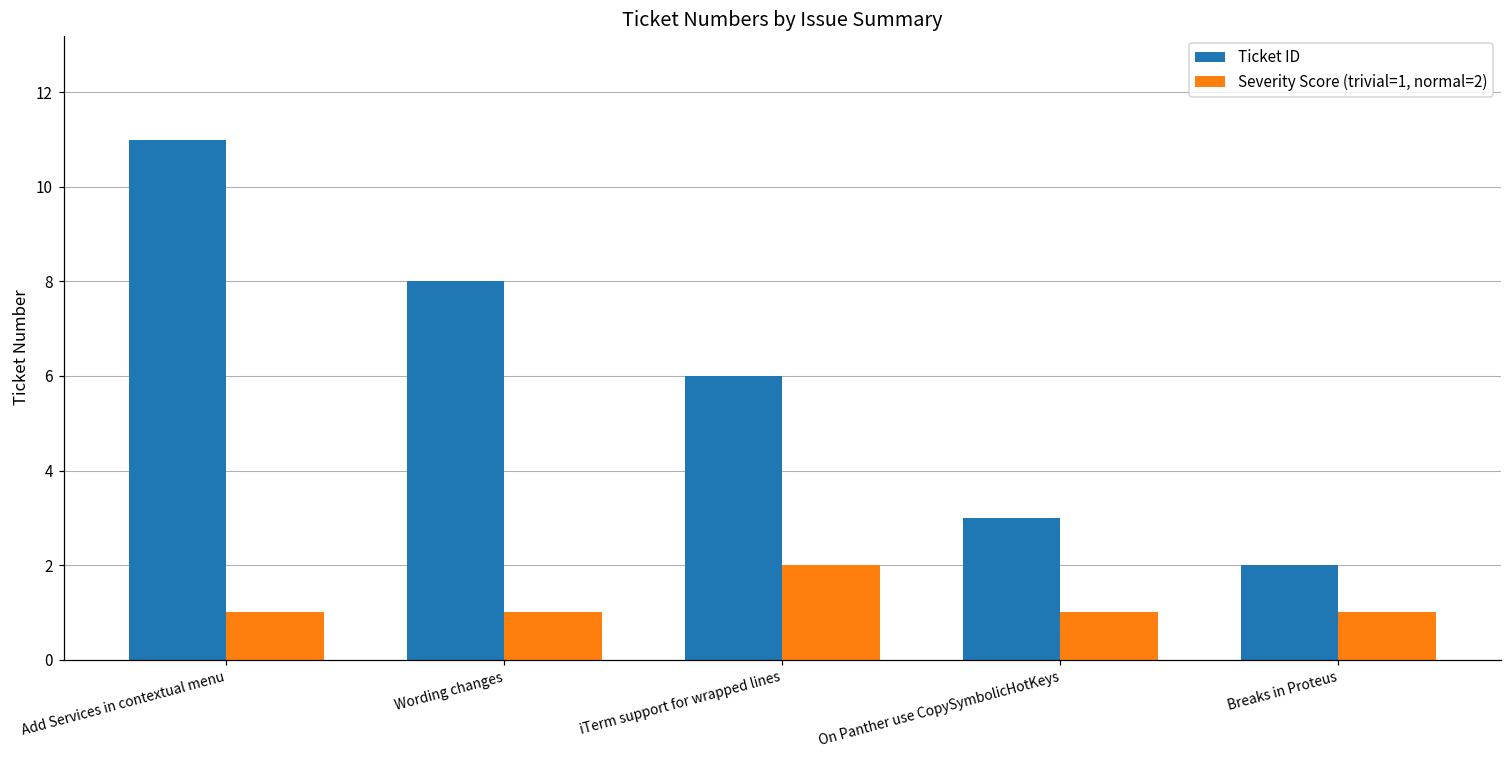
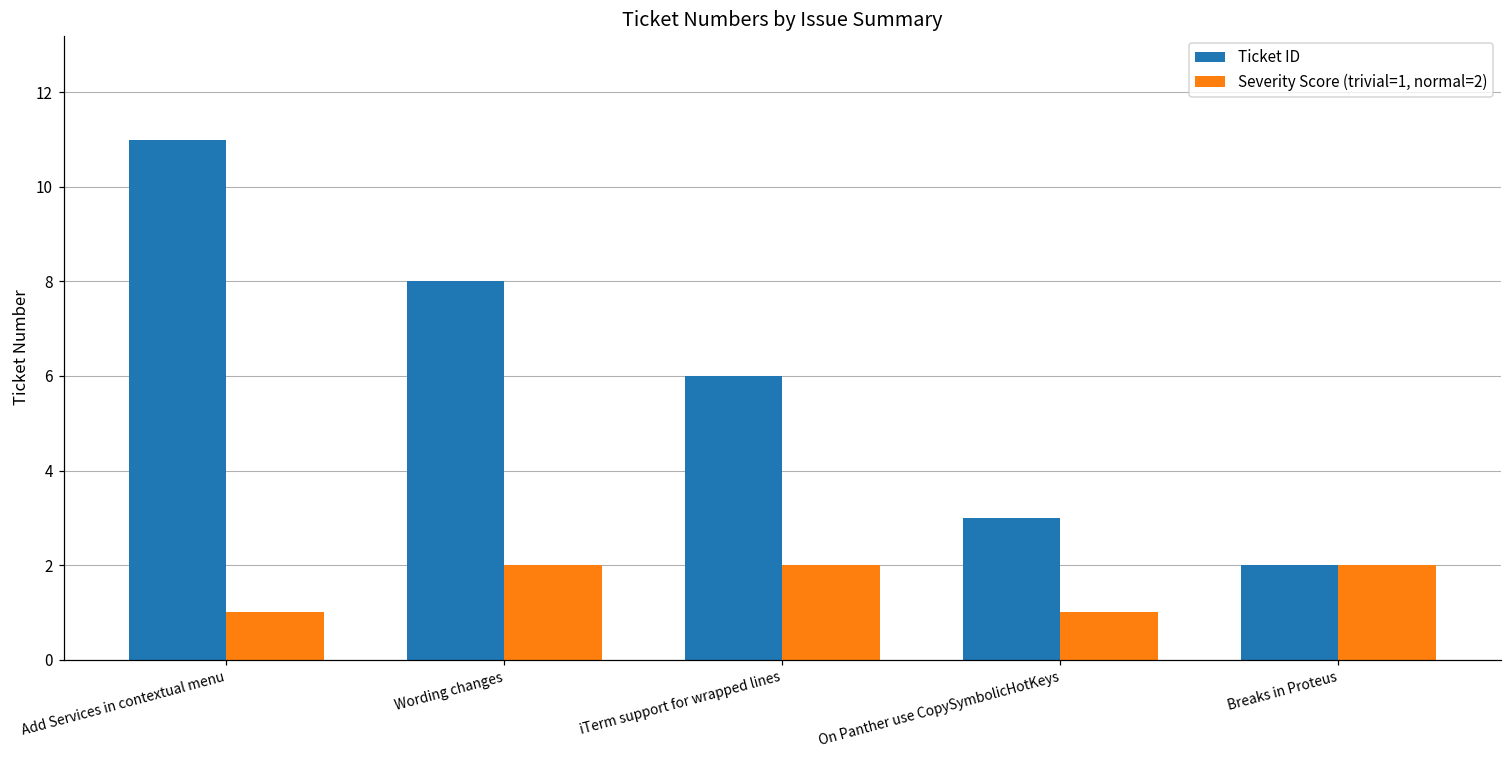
  {
    "Ticket ID": {
      "Add Services in contextual menu": 11,
      "Wording changes": 8,
      "iTerm support for wrapped lines": 6,
      "On Panther use CopySymbolicHotKeys": 3,
      "Breaks in Proteus": 2
    },
    "Severity Score (trivial=1, normal=2)": {
      "Add Services in contextual menu": 1,
-     "Wording changes": 1,
+     "Wording changes": 2,
      "iTerm support for wrapped lines": 2,
      "On Panther use CopySymbolicHotKeys": 1,
-     "Breaks in Proteus": 1
+     "Breaks in Proteus": 2
    }
  }
